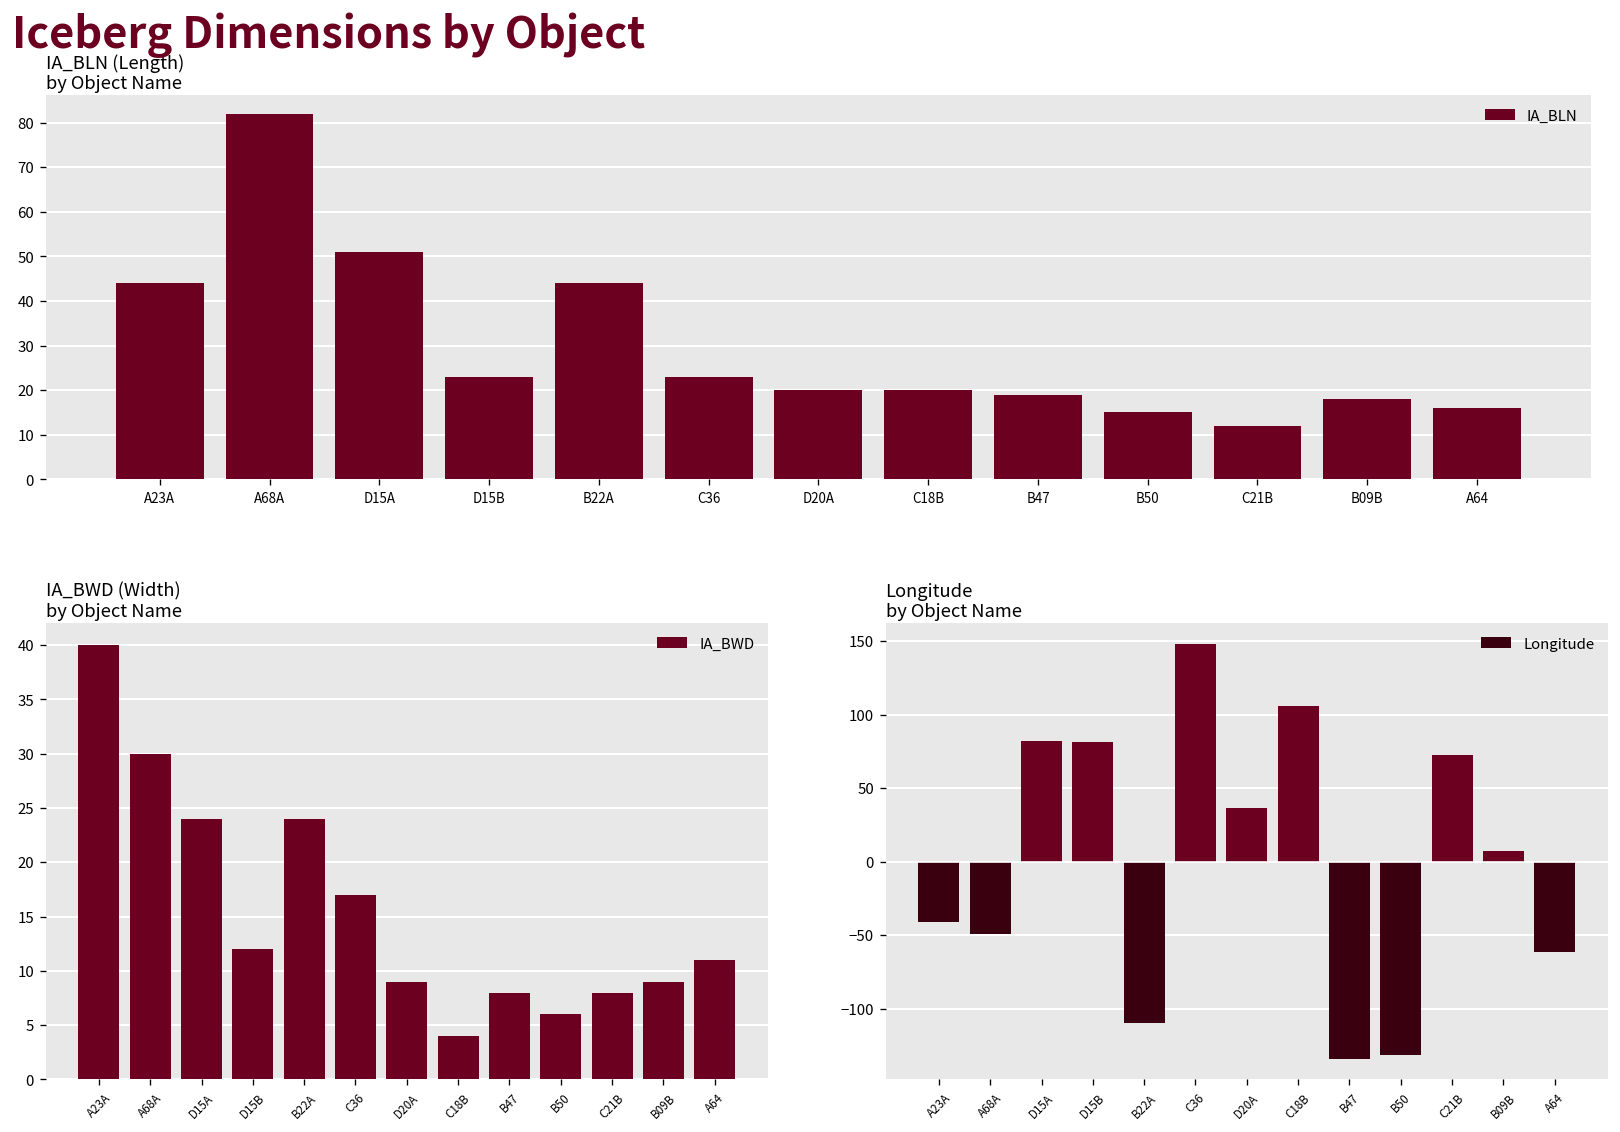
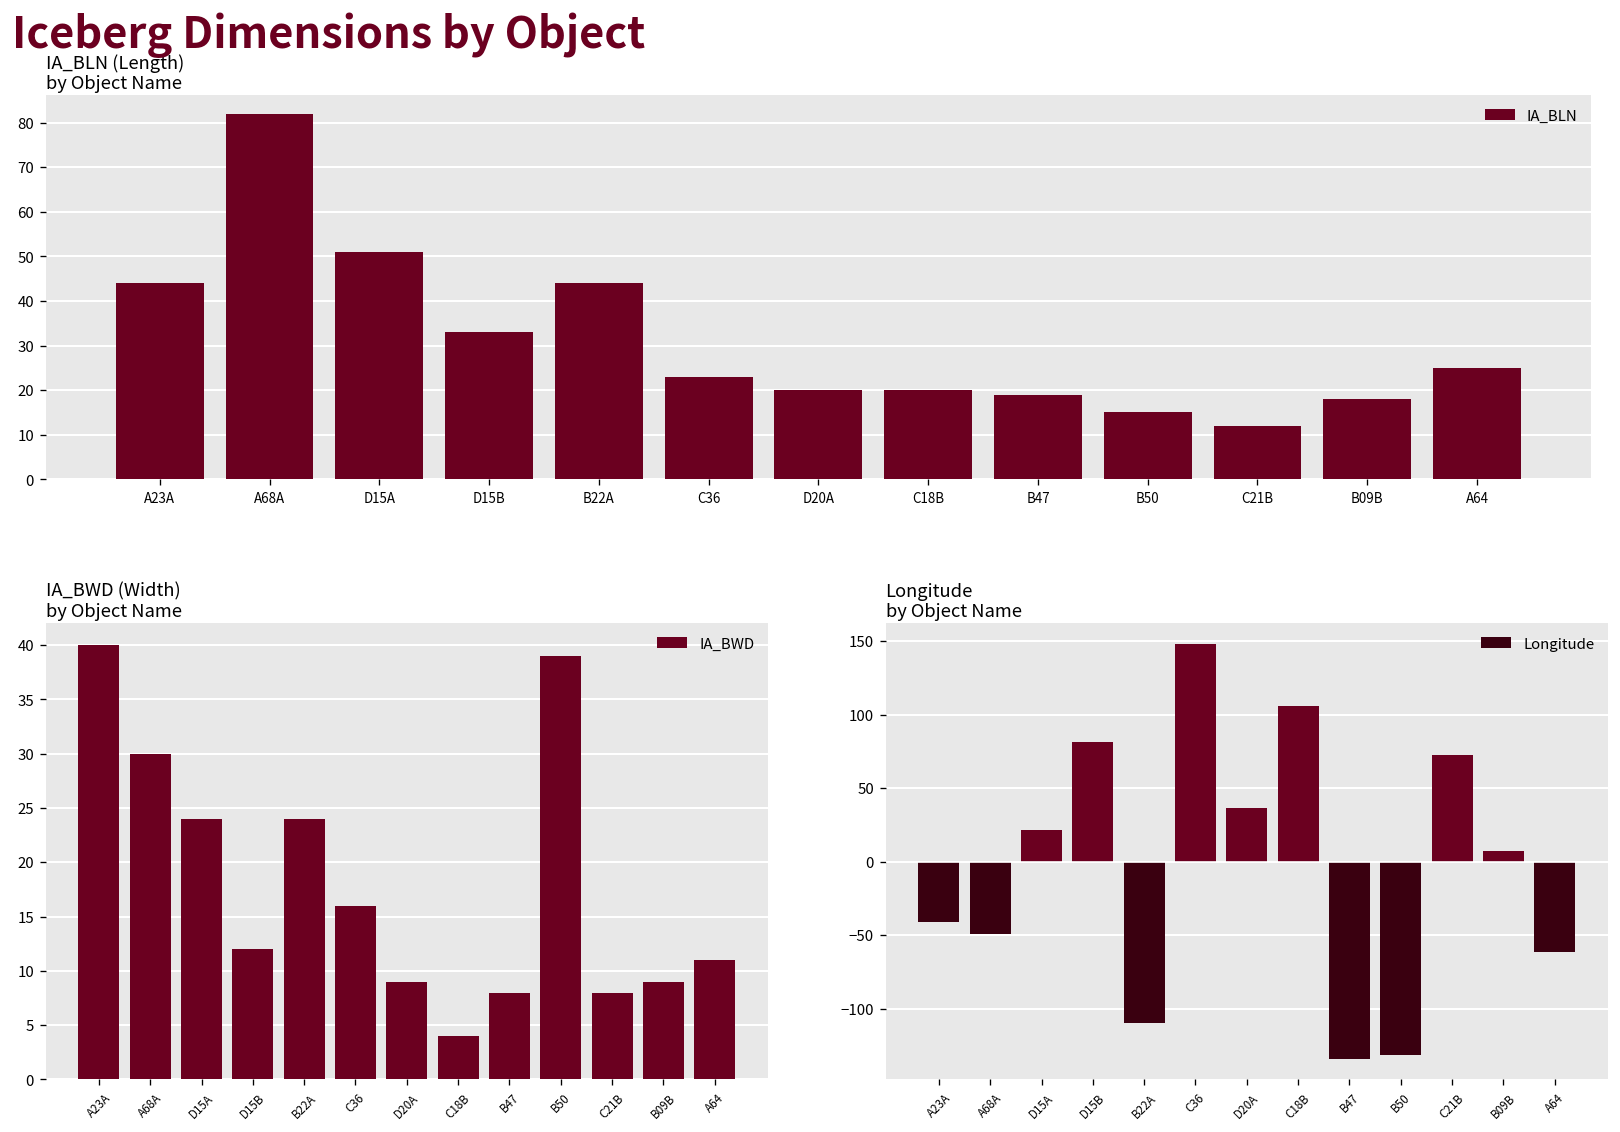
  {
    "IA_BLN (Length) by Object Name": {
      "A23A": 44,
      "A68A": 82,
      "D15A": 51,
-     "D15B": 23,
+     "D15B": 33,
      "B22A": 44,
      "C36": 23,
      "D20A": 20,
      "C18B": 20,
      "B47": 19,
      "B50": 15,
      "C21B": 12,
      "B09B": 18,
-     "A64": 16
+     "A64": 25
    },
    "IA_BWD (Width) by Object Name": {
      "A23A": 40,
      "A68A": 30,
      "D15A": 24,
      "D15B": 12,
      "B22A": 24,
-     "C36": 17,
+     "C36": 16,
      "D20A": 9,
      "C18B": 4,
      "B47": 8,
-     "B50": 6,
+     "B50": 39,
      "C21B": 8,
      "B09B": 9,
      "A64": 11
    },
    "Longitude by Object Name": {
      "A23A": -41,
      "A68A": -49,
-     "D15A": 82,
+     "D15A": 22,
      "D15B": 82,
      "B22A": -109,
      "C36": 148,
      "D20A": 36,
      "C18B": 106,
      "B47": -134,
      "B50": -131,
      "C21B": 73,
      "B09B": 7,
      "A64": -61
    }
  }
